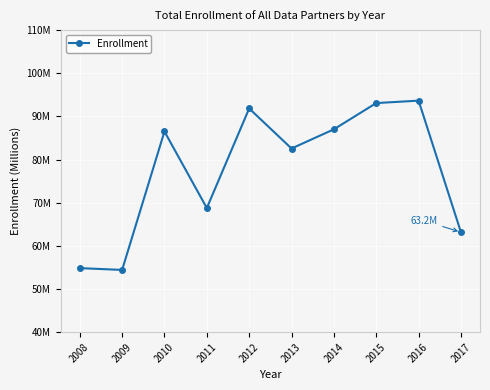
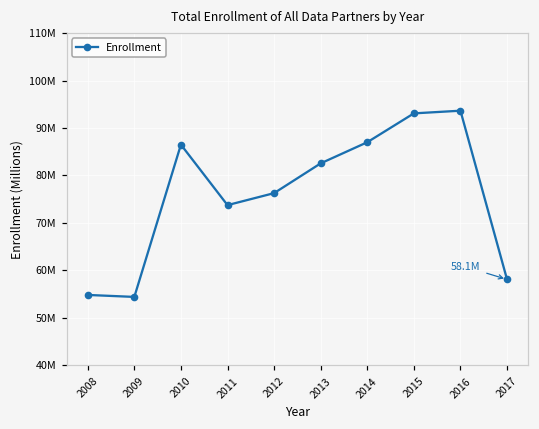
  {
-   "2011": "69000000",
-   "2012": "92000000",
-   "2017": "63.2M"
+   "2011": "74000000",
+   "2012": "76000000",
+   "2017": "58.1M"
  }
